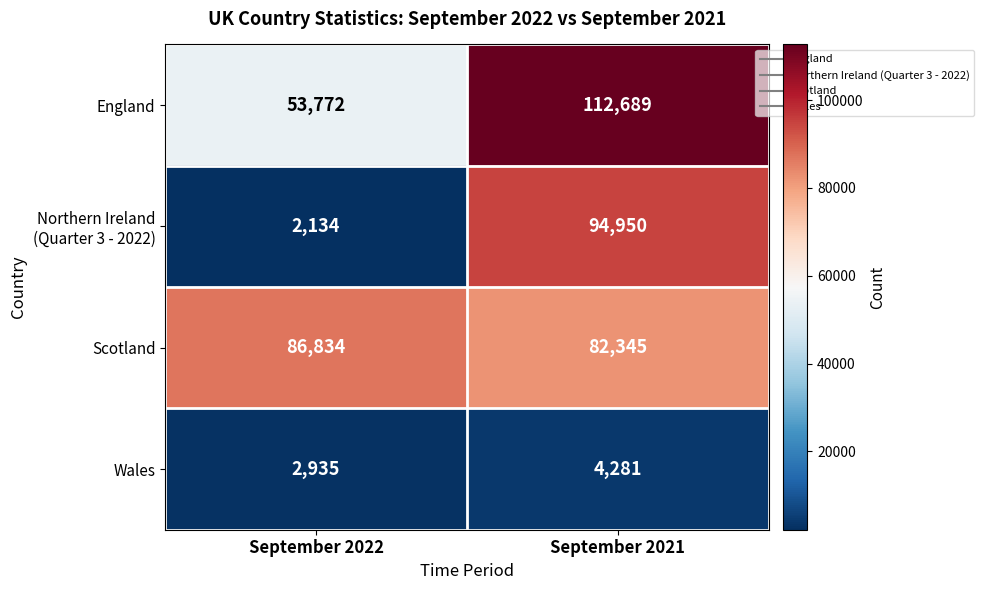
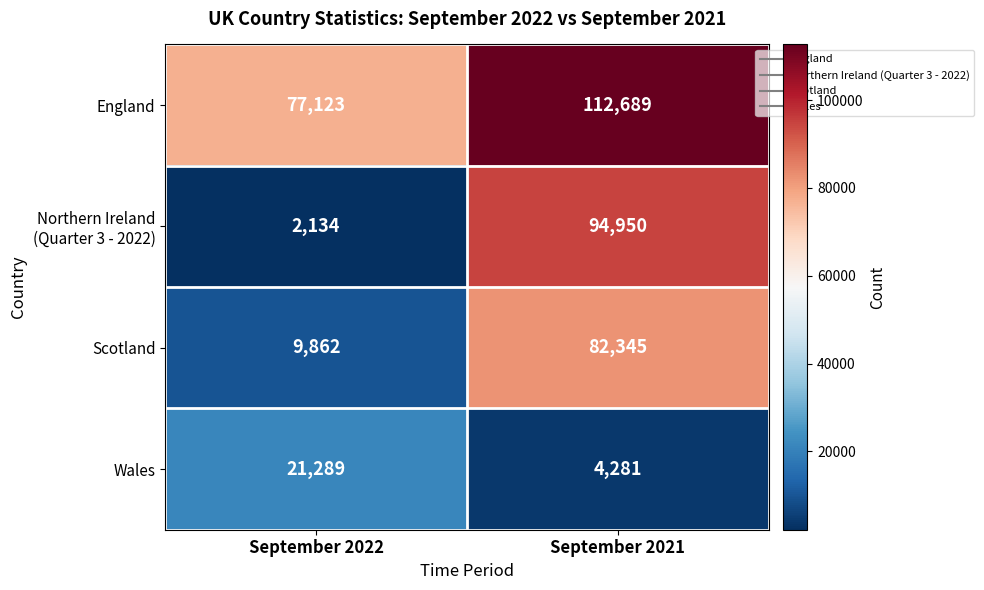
  {
    "England": {
-     "September 2022": "53,772",
+     "September 2022": "77,123",
      "September 2021": "112,689"
    },
    "Northern Ireland (Quarter 3 - 2022)": {
      "September 2022": "2,134",
      "September 2021": "94,950"
    },
    "Scotland": {
-     "September 2022": "86,834",
+     "September 2022": "9,862",
      "September 2021": "82,345"
    },
    "Wales": {
-     "September 2022": "2,935",
+     "September 2022": "21,289",
      "September 2021": "4,281"
    }
  }
